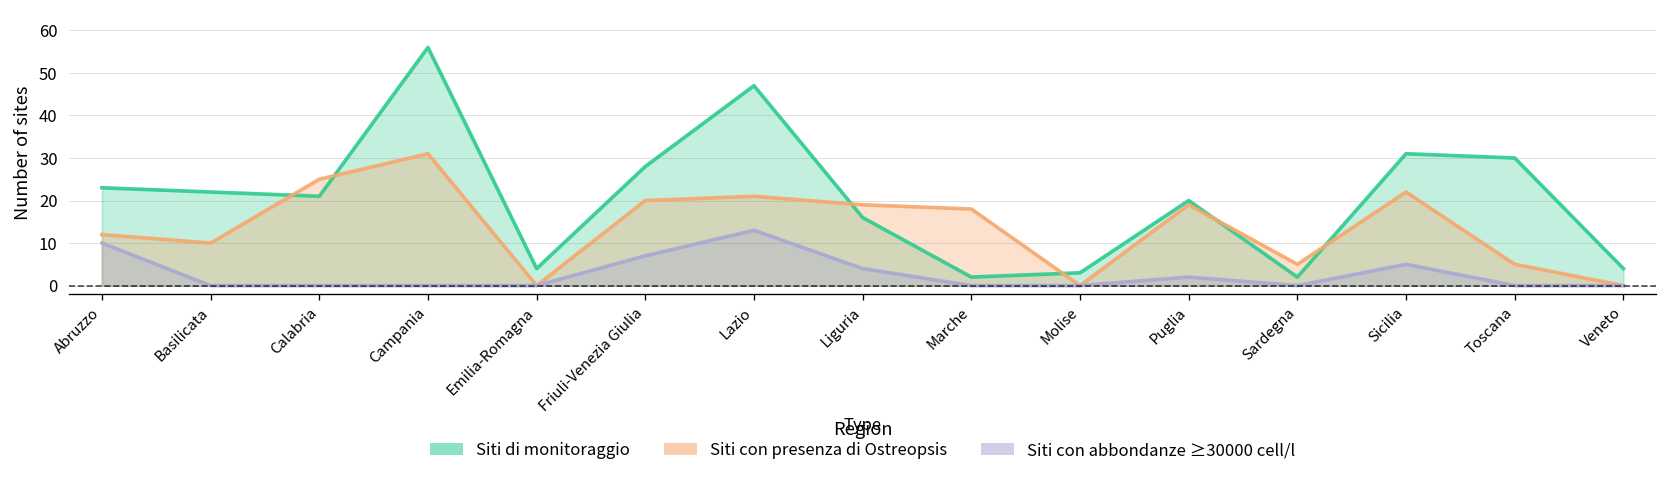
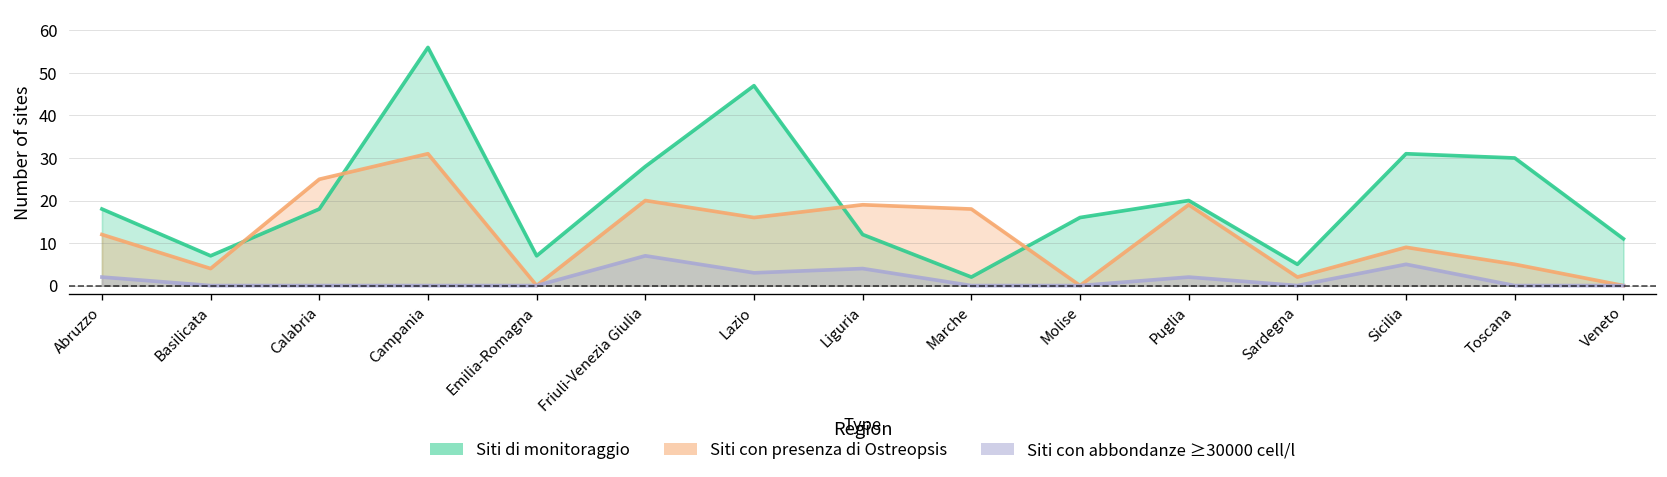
  {
    "Siti di monitoraggio": {
-     "Abruzzo": 23,
-     "Basilicata": 22,
-     "Calabria": 21,
+     "Abruzzo": 18,
+     "Basilicata": 7,
+     "Calabria": 18,
      "Campania": 56,
-     "Emilia-Romagna": 4,
+     "Emilia-Romagna": 7,
      "Friuli-Venezia Giulia": 28,
      "Lazio": 47,
-     "Liguria": 16,
+     "Liguria": 12,
      "Marche": 2,
-     "Molise": 3,
+     "Molise": 16,
      "Puglia": 20,
-     "Sardegna": 2,
+     "Sardegna": 5,
      "Sicilia": 31,
      "Toscana": 30,
-     "Veneto": 4
+     "Veneto": 11
    },
    "Siti con presenza di Ostreopsis": {
      "Abruzzo": 12,
-     "Basilicata": 10,
+     "Basilicata": 4,
      "Calabria": 25,
      "Campania": 31,
      "Friuli-Venezia Giulia": 20,
-     "Lazio": 21,
+     "Lazio": 16,
      "Liguria": 19,
      "Marche": 18,
      "Puglia": 19,
-     "Sardegna": 5,
-     "Sicilia": 22,
+     "Sardegna": 2,
+     "Sicilia": 9,
      "Toscana": 5
    },
    "Siti con abbondanze ≥30000 cell/l": {
-     "Abruzzo": 10,
+     "Abruzzo": 2,
      "Basilicata": 0,
      "Calabria": 0,
      "Campania": 0,
      "Friuli-Venezia Giulia": 7,
-     "Lazio": 13,
+     "Lazio": 3,
      "Liguria": 4,
      "Marche": 0,
      "Puglia": 2,
      "Sardegna": 0,
      "Sicilia": 5,
      "Toscana": 0
    }
  }
